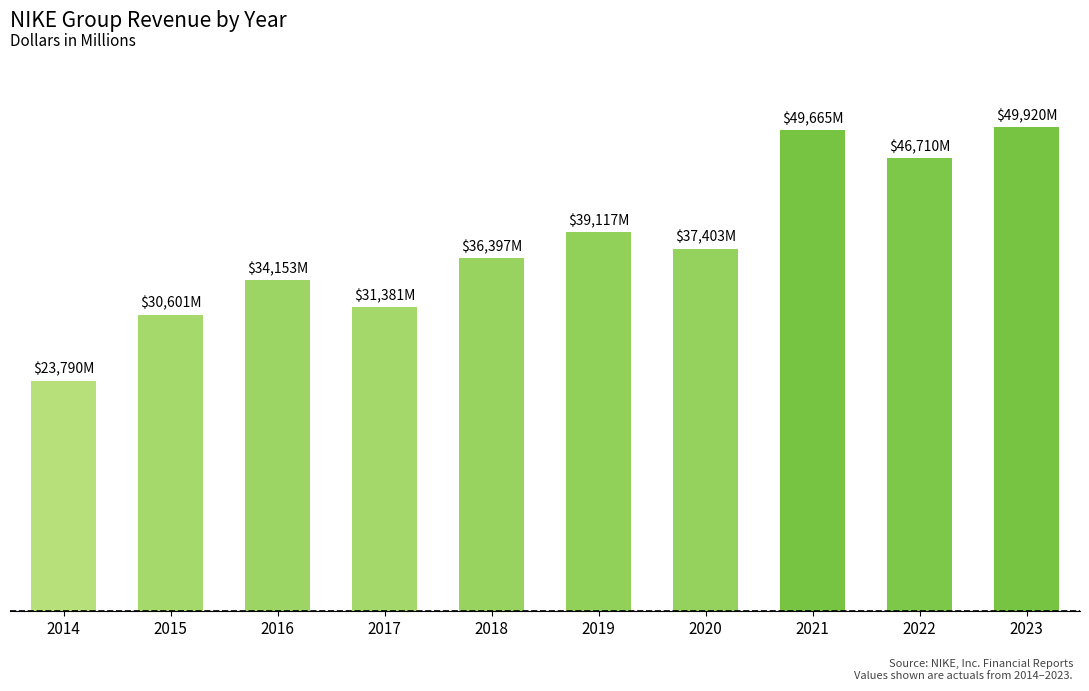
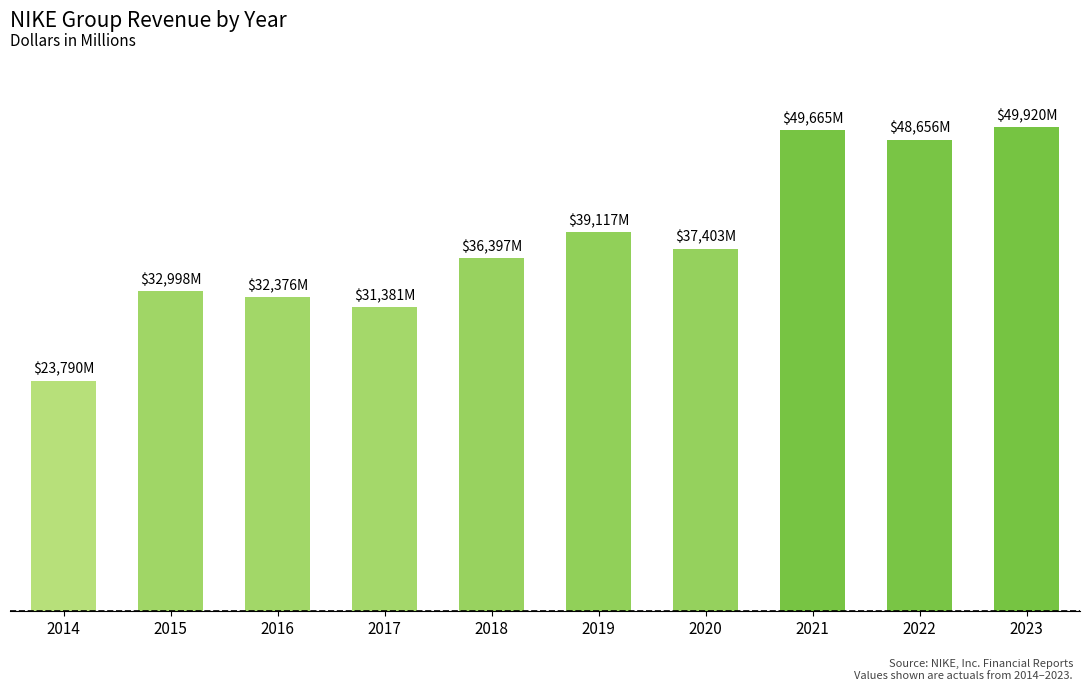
  {
    "2014": "$23,790M",
-   "2015": "$30,601M",
-   "2016": "$34,153M",
+   "2015": "$32,998M",
+   "2016": "$32,376M",
    "2017": "$31,381M",
    "2018": "$36,397M",
    "2019": "$39,117M",
    "2020": "$37,403M",
    "2021": "$49,665M",
-   "2022": "$46,710M",
+   "2022": "$48,656M",
    "2023": "$49,920M"
  }
